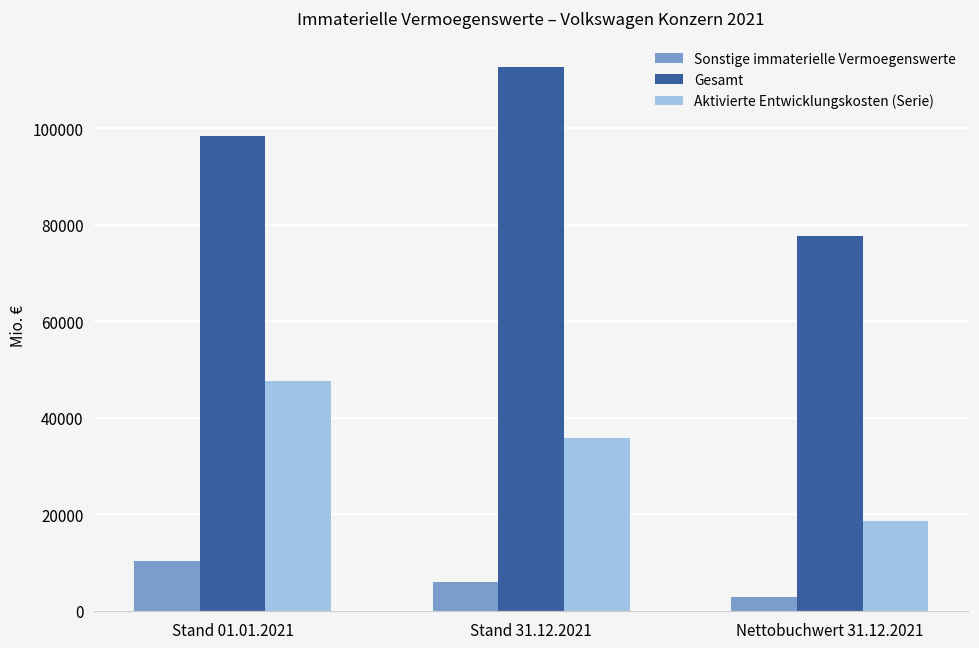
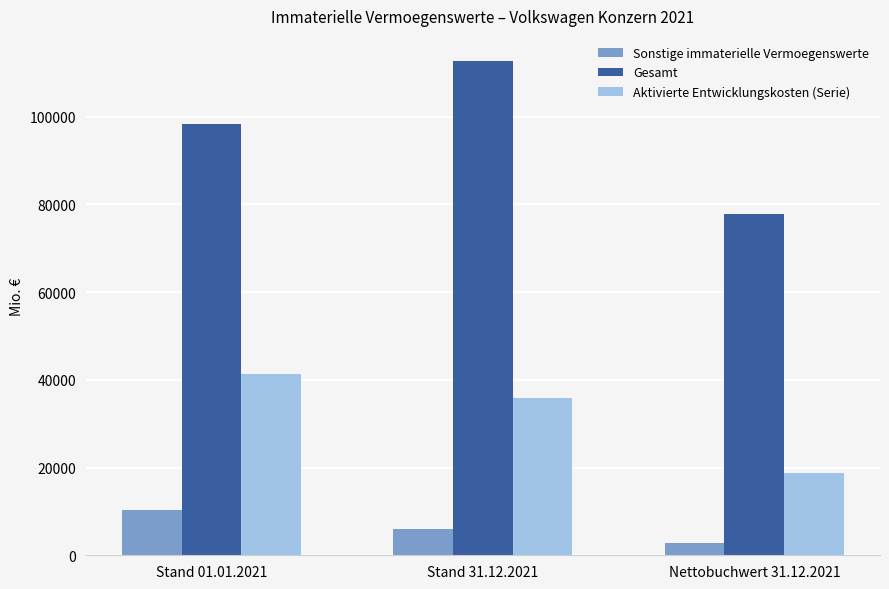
  {
    "Sonstige immaterielle Vermoegenswerte": {
      "Stand 01.01.2021": 10000,
      "Stand 31.12.2021": 6000,
      "Nettobuchwert 31.12.2021": 3000
    },
    "Gesamt": {
      "Stand 01.01.2021": 98000,
      "Stand 31.12.2021": 113000,
      "Nettobuchwert 31.12.2021": 78000
    },
    "Aktivierte Entwicklungskosten (Serie)": {
-     "Stand 01.01.2021": 48000,
+     "Stand 01.01.2021": 41000,
      "Stand 31.12.2021": 36000,
      "Nettobuchwert 31.12.2021": 19000
    }
  }
